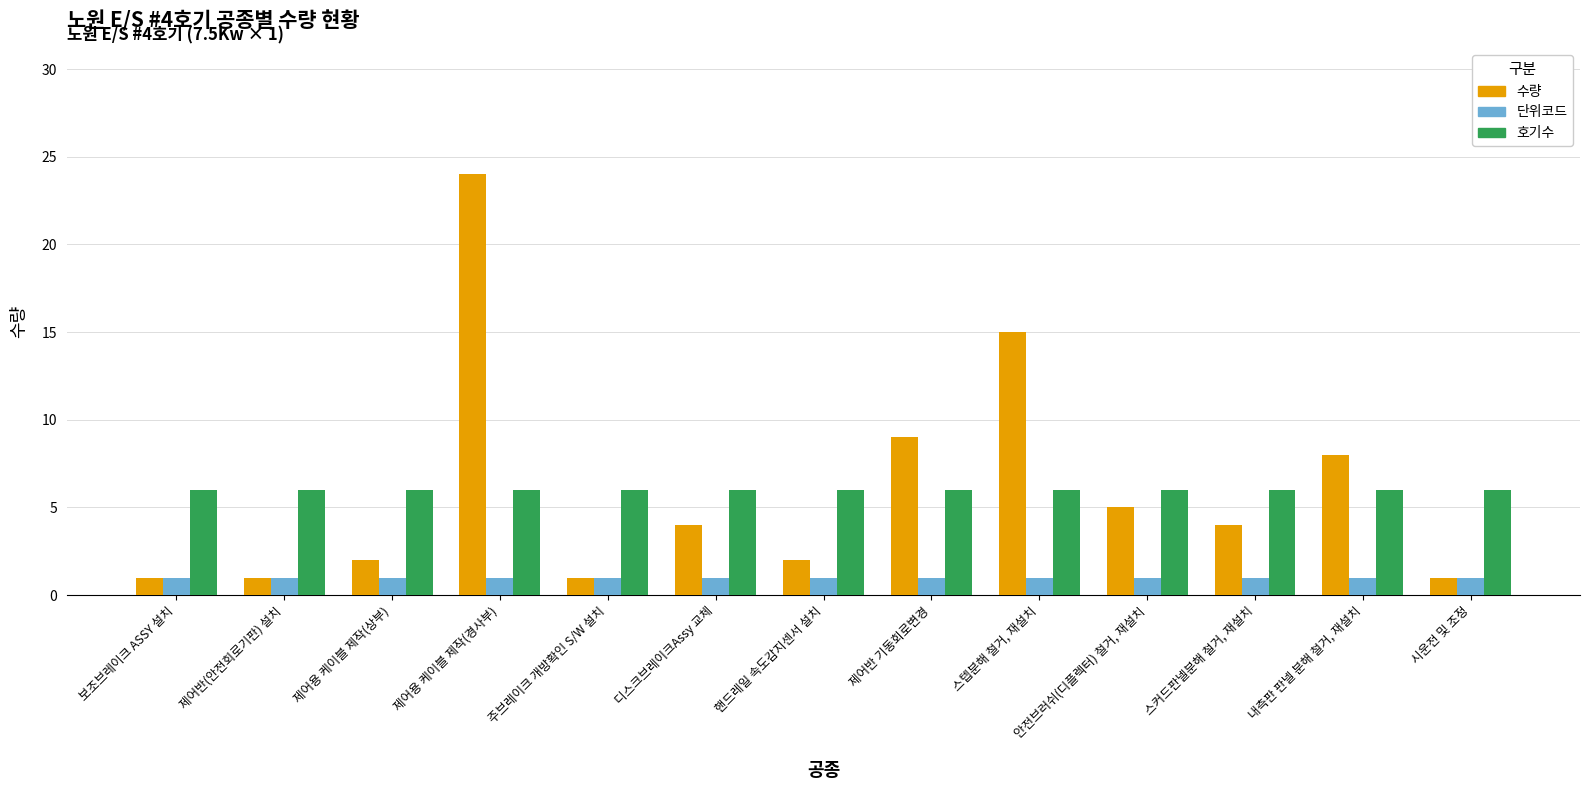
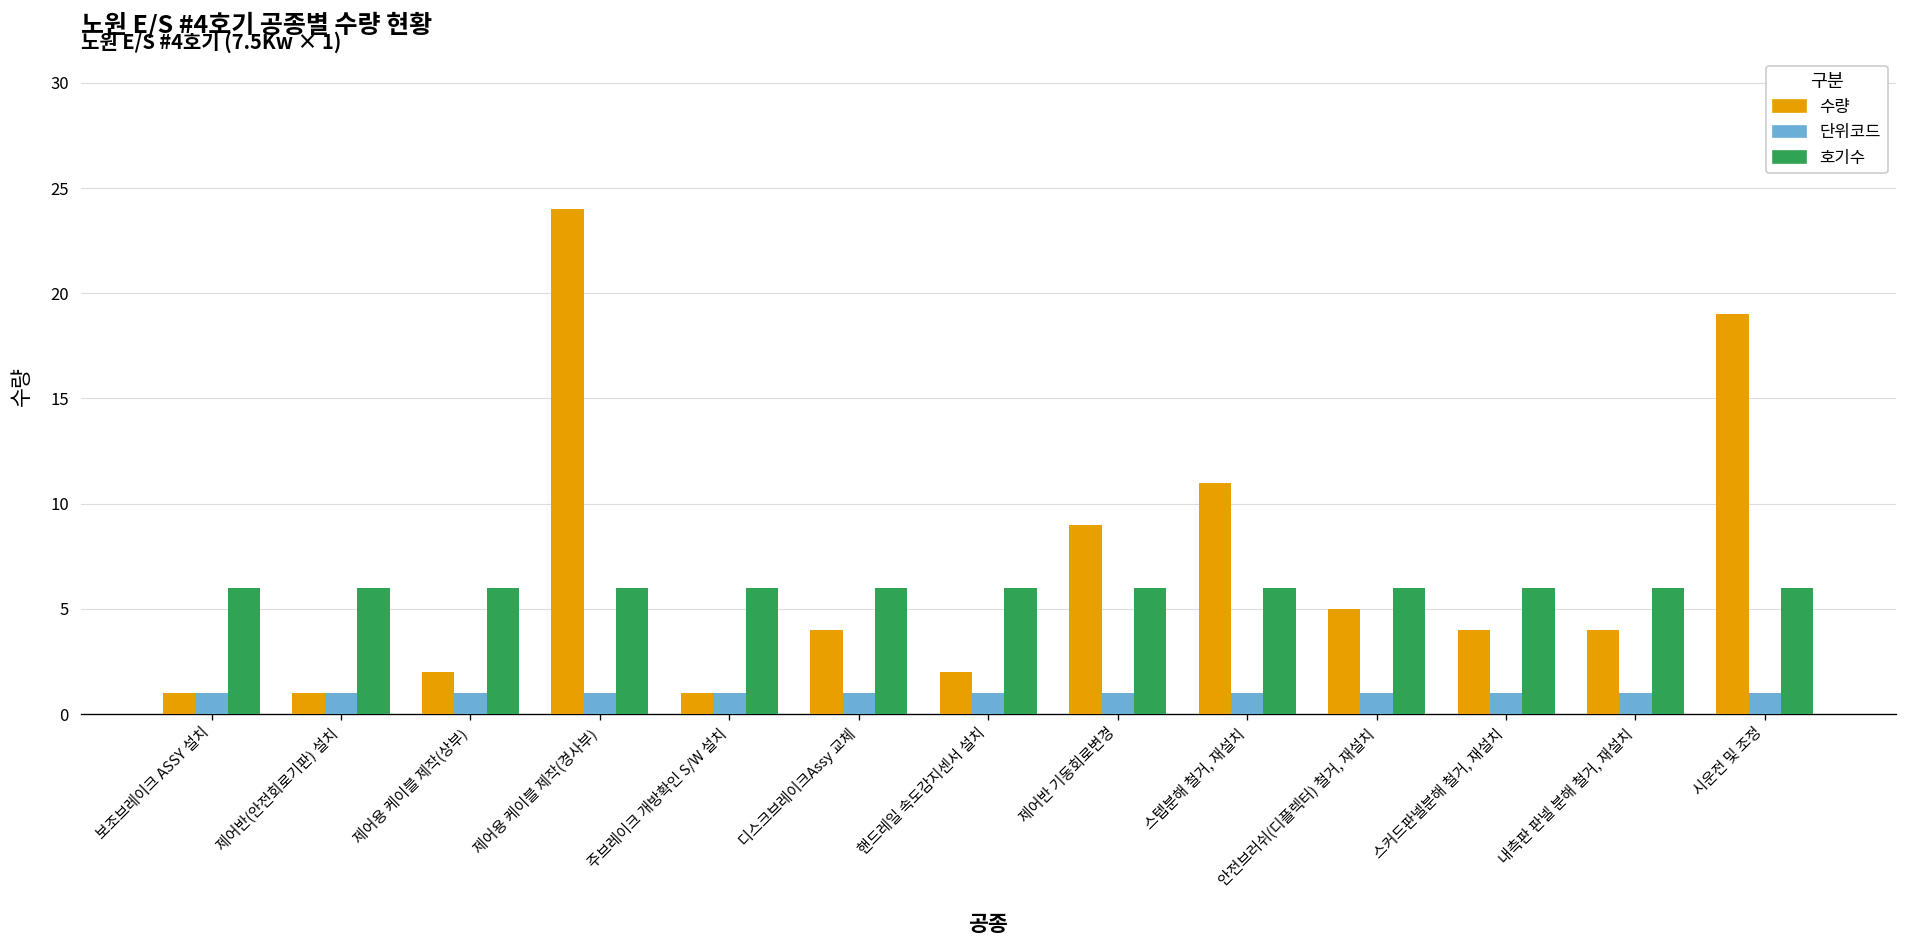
  {
    "수량": {
      "보조브레이크 ASSY 설치": 1,
      "제어반(안전회로기판) 설치": 1,
      "제어용 케이블 제작(상부)": 2,
      "제어용 케이블 제작(경사부)": 24,
      "주브레이크 개방확인 S/W 설치": 1,
      "디스크브레이크Assy 교체": 4,
      "핸드레일 속도감지센서 설치": 2,
      "제어반 기동회로변경": 9,
-     "스텝분해 철거, 재설치": 15,
+     "스텝분해 철거, 재설치": 11,
      "안전브러쉬(디플렉터) 철거, 재설치": 5,
      "스커드판넬분해 철거, 재설치": 4,
-     "내측판 판넬 분해 철거, 재설치": 8,
-     "시운전 및 조정": 1
+     "내측판 판넬 분해 철거, 재설치": 4,
+     "시운전 및 조정": 19
    },
    "단위코드": {
      "보조브레이크 ASSY 설치": 1,
      "제어반(안전회로기판) 설치": 1,
      "제어용 케이블 제작(상부)": 1,
      "제어용 케이블 제작(경사부)": 1,
      "주브레이크 개방확인 S/W 설치": 1,
      "디스크브레이크Assy 교체": 1,
      "핸드레일 속도감지센서 설치": 1,
      "제어반 기동회로변경": 1,
      "스텝분해 철거, 재설치": 1,
      "안전브러쉬(디플렉터) 철거, 재설치": 1,
      "스커드판넬분해 철거, 재설치": 1,
      "내측판 판넬 분해 철거, 재설치": 1,
      "시운전 및 조정": 1
    },
    "호기수": {
      "보조브레이크 ASSY 설치": 6,
      "제어반(안전회로기판) 설치": 6,
      "제어용 케이블 제작(상부)": 6,
      "제어용 케이블 제작(경사부)": 6,
      "주브레이크 개방확인 S/W 설치": 6,
      "디스크브레이크Assy 교체": 6,
      "핸드레일 속도감지센서 설치": 6,
      "제어반 기동회로변경": 6,
      "스텝분해 철거, 재설치": 6,
      "안전브러쉬(디플렉터) 철거, 재설치": 6,
      "스커드판넬분해 철거, 재설치": 6,
      "내측판 판넬 분해 철거, 재설치": 6,
      "시운전 및 조정": 6
    }
  }
